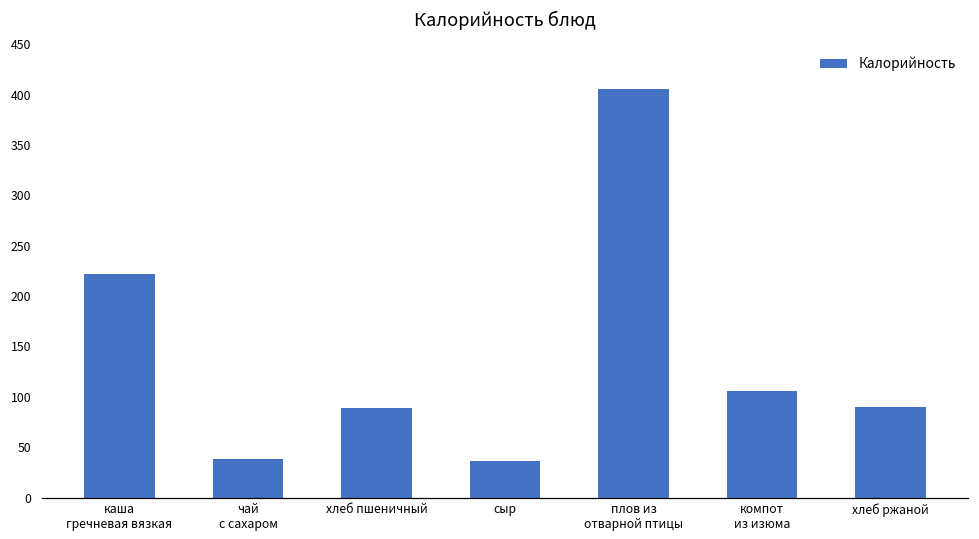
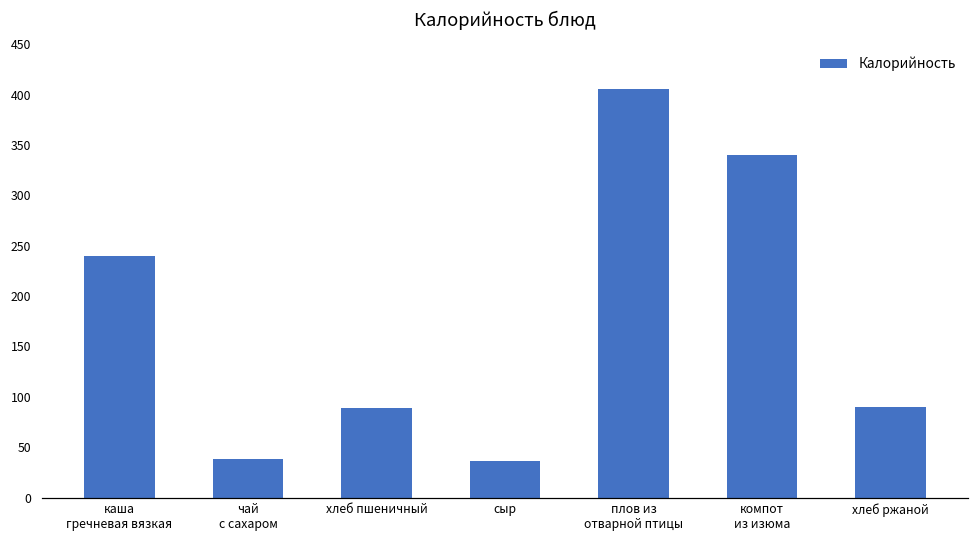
  {
-   "каша гречневая вязкая": 220,
+   "каша гречневая вязкая": 240,
    "чай с сахаром": 40,
    "хлеб пшеничный": 90,
    "сыр": 40,
    "плов из отварной птицы": 410,
-   "компот из изюма": 110,
+   "компот из изюма": 340,
    "хлеб ржаной": 90
  }
